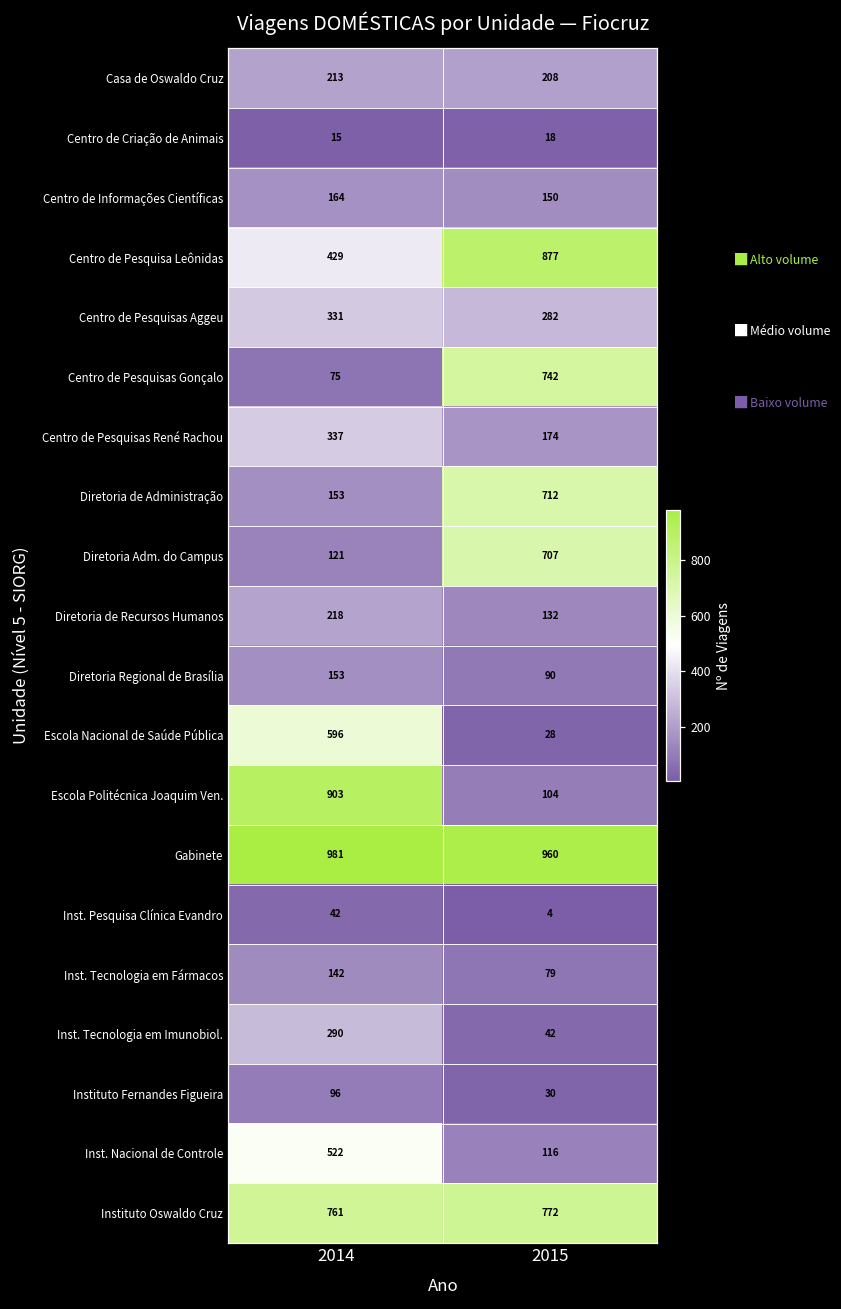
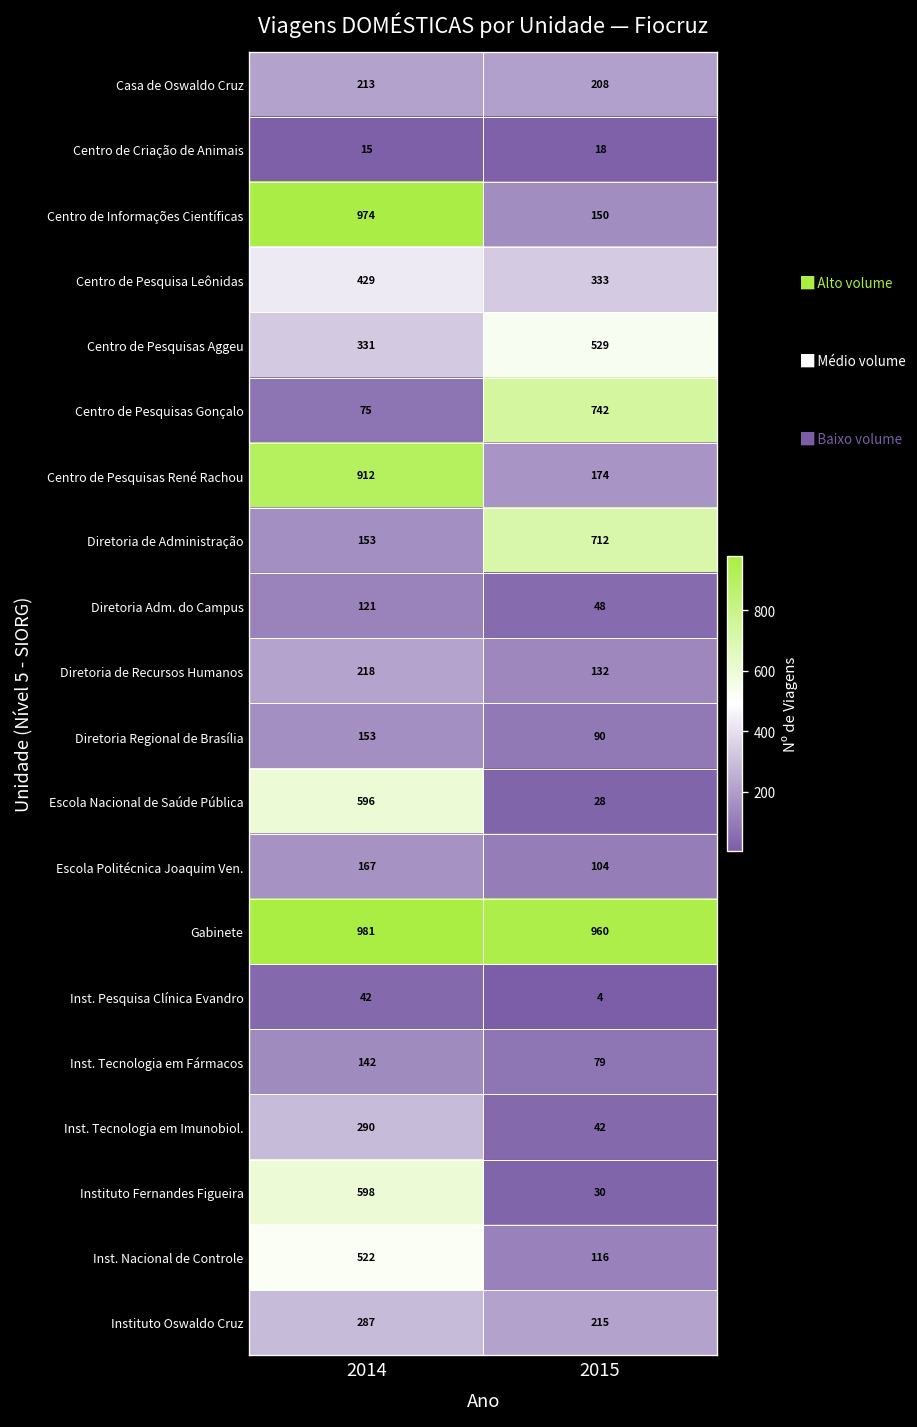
  {
    "Casa de Oswaldo Cruz": {
      "2014": 213,
      "2015": 208
    },
    "Centro de Criação de Animais": {
      "2014": 15,
      "2015": 18
    },
    "Centro de Informações Científicas": {
-     "2014": 164,
+     "2014": 974,
      "2015": 150
    },
    "Centro de Pesquisa Leônidas": {
      "2014": 429,
-     "2015": 877
+     "2015": 333
    },
    "Centro de Pesquisas Aggeu": {
      "2014": 331,
-     "2015": 282
+     "2015": 529
    },
    "Centro de Pesquisas Gonçalo": {
      "2014": 75,
      "2015": 742
    },
    "Centro de Pesquisas René Rachou": {
-     "2014": 337,
+     "2014": 912,
      "2015": 174
    },
    "Diretoria de Administração": {
      "2014": 153,
      "2015": 712
    },
    "Diretoria Adm. do Campus": {
      "2014": 121,
-     "2015": 707
+     "2015": 48
    },
    "Diretoria de Recursos Humanos": {
      "2014": 218,
      "2015": 132
    },
    "Diretoria Regional de Brasília": {
      "2014": 153,
      "2015": 90
    },
    "Escola Nacional de Saúde Pública": {
      "2014": 596,
      "2015": 28
    },
    "Escola Politécnica Joaquim Ven.": {
-     "2014": 903,
+     "2014": 167,
      "2015": 104
    },
    "Gabinete": {
      "2014": 981,
      "2015": 960
    },
    "Inst. Pesquisa Clínica Evandro": {
      "2014": 42,
      "2015": 4
    },
    "Inst. Tecnologia em Fármacos": {
      "2014": 142,
      "2015": 79
    },
    "Inst. Tecnologia em Imunobiol.": {
      "2014": 290,
      "2015": 42
    },
    "Instituto Fernandes Figueira": {
-     "2014": 96,
+     "2014": 598,
      "2015": 30
    },
    "Inst. Nacional de Controle": {
      "2014": 522,
      "2015": 116
    },
    "Instituto Oswaldo Cruz": {
-     "2014": 761,
-     "2015": 772
+     "2014": 287,
+     "2015": 215
    }
  }
